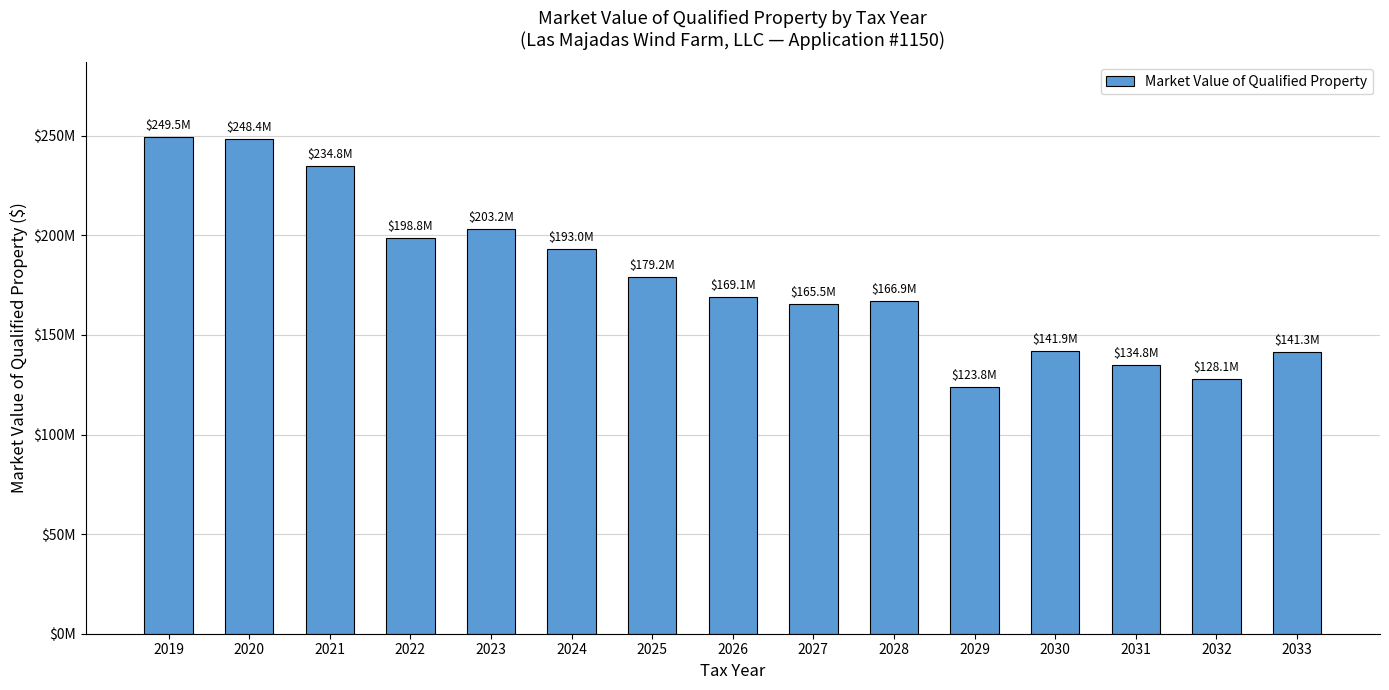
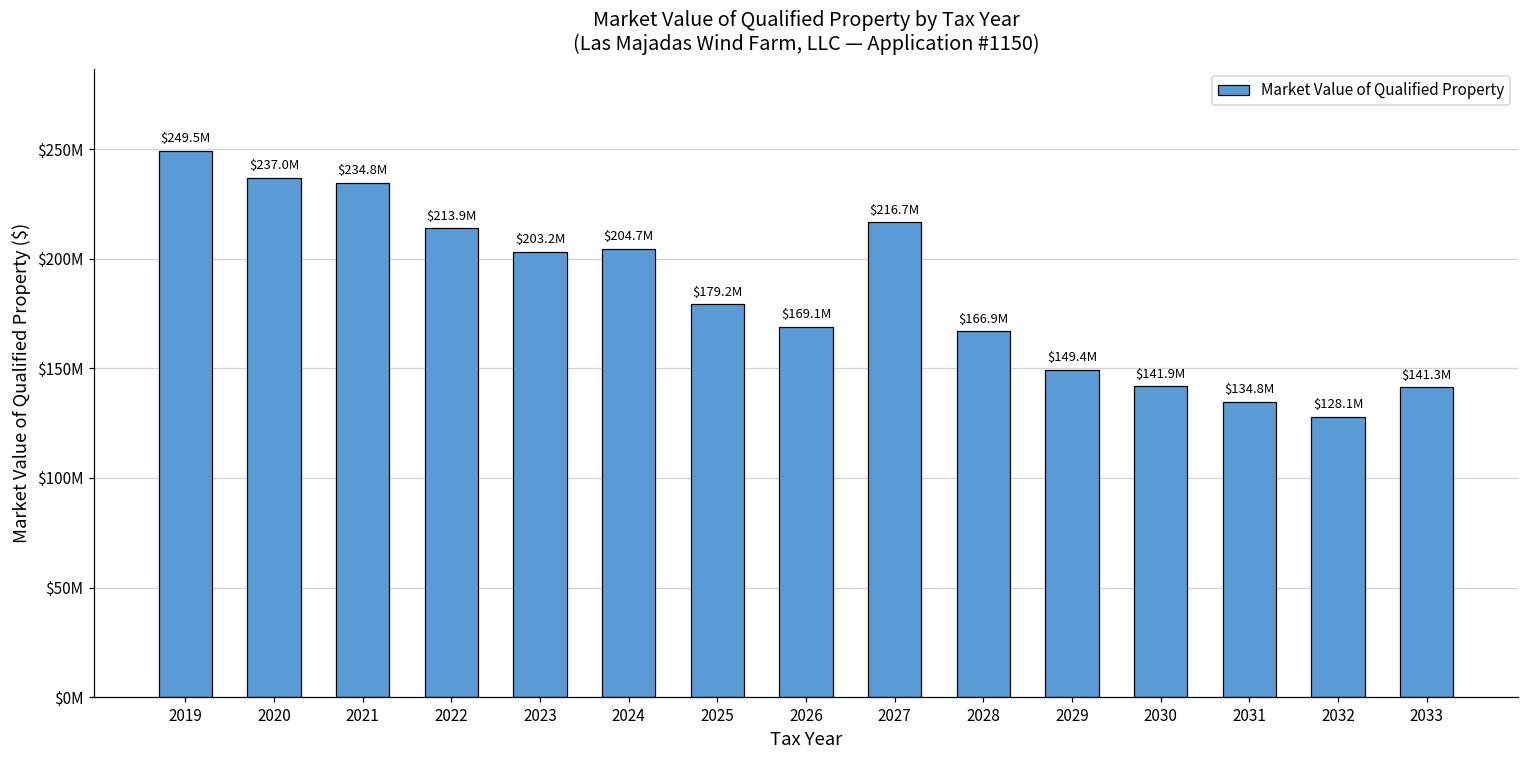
  {
    "2019": "$249.5M",
-   "2020": "$248.4M",
+   "2020": "$237.0M",
    "2021": "$234.8M",
-   "2022": "$198.8M",
+   "2022": "$213.9M",
    "2023": "$203.2M",
-   "2024": "$193.0M",
+   "2024": "$204.7M",
    "2025": "$179.2M",
    "2026": "$169.1M",
-   "2027": "$165.5M",
+   "2027": "$216.7M",
    "2028": "$166.9M",
-   "2029": "$123.8M",
+   "2029": "$149.4M",
    "2030": "$141.9M",
    "2031": "$134.8M",
    "2032": "$128.1M",
    "2033": "$141.3M"
  }
